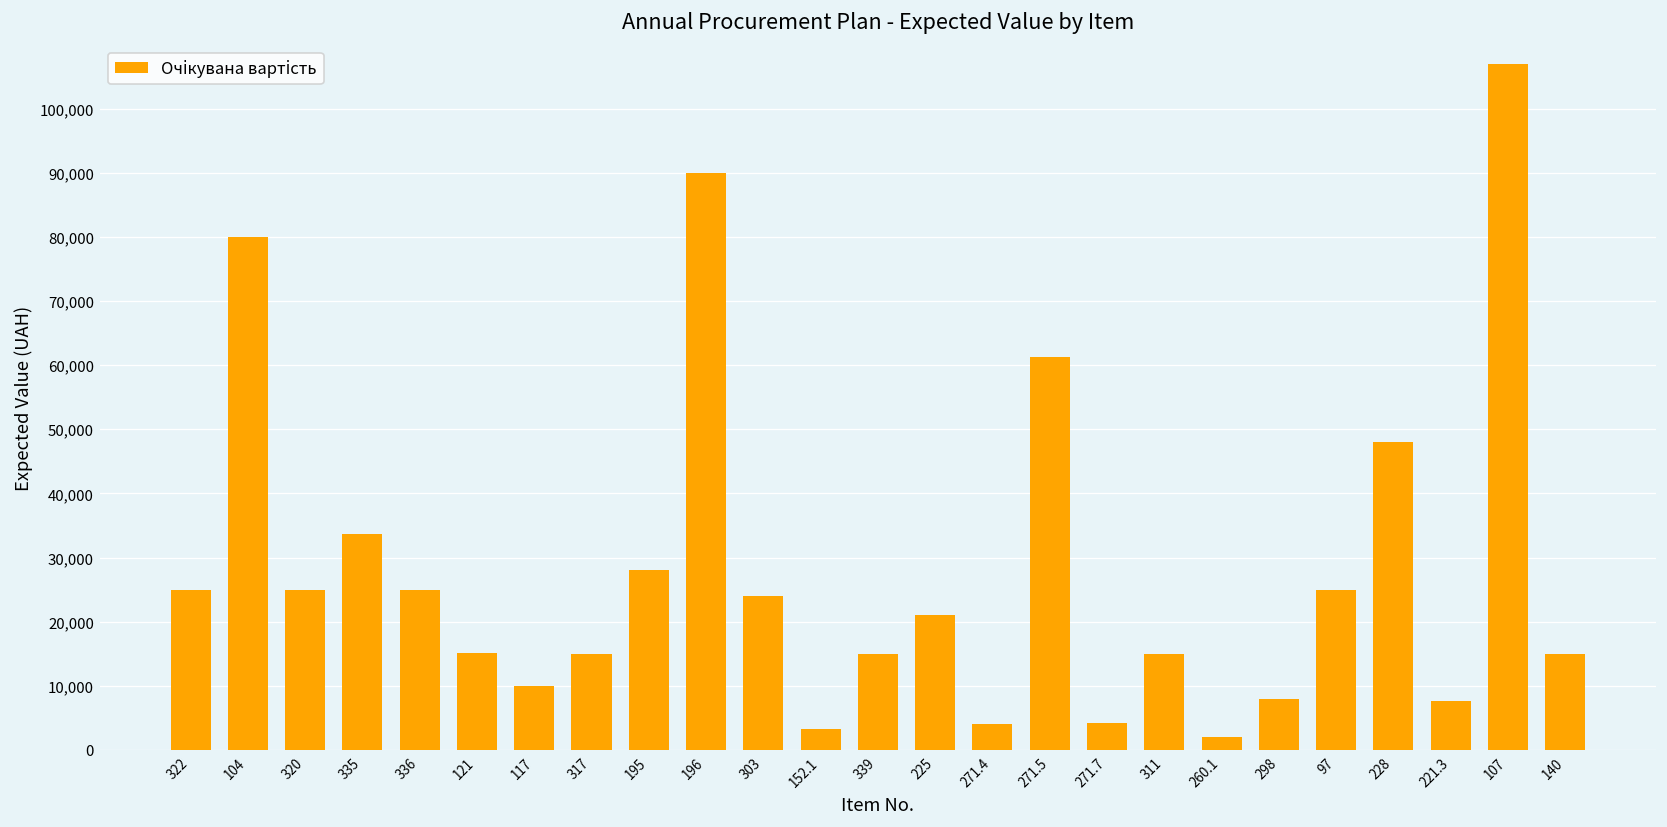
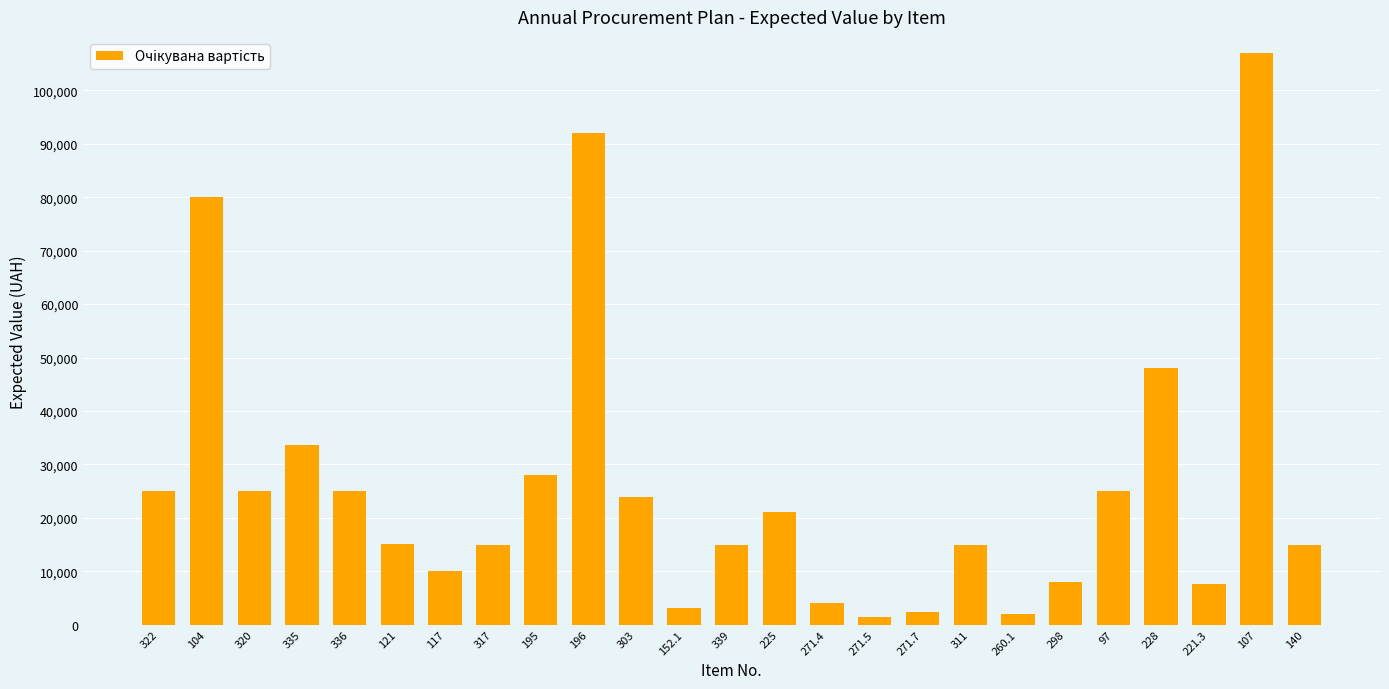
  {
    "322": "25,000",
    "104": "80,000",
    "320": "25,000",
    "335": "34,000",
    "336": "25,000",
    "121": "15,000",
    "117": "10,000",
    "317": "15,000",
    "195": "28,000",
-   "196": "90,000",
+   "196": "92,000",
    "303": "24,000",
    "152.1": "3,000",
    "339": "15,000",
    "225": "21,000",
    "271.4": "4,000",
-   "271.5": "61,000",
-   "271.7": "4,000",
+   "271.5": "1,000",
+   "271.7": "2,000",
    "311": "15,000",
    "260.1": "2,000",
    "298": "8,000",
    "97": "25,000",
    "228": "48,000",
    "221.3": "8,000",
    "107": "107,000",
    "140": "15,000"
  }
